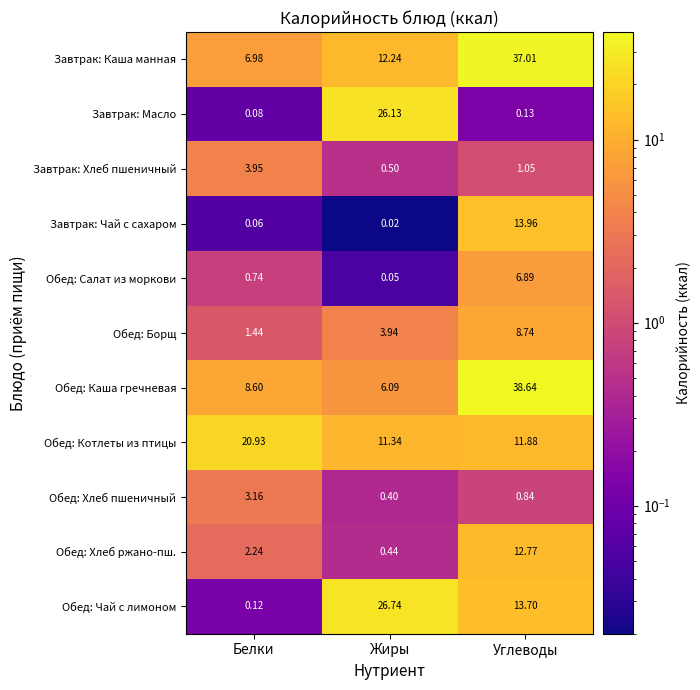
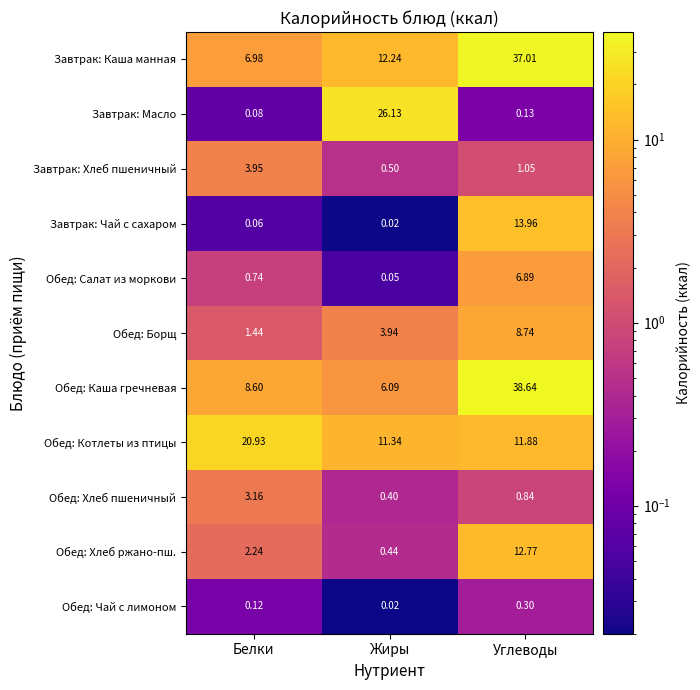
  {
    "Завтрак: Каша манная": {
      "Белки": 6.98,
      "Жиры": 12.24,
      "Углеводы": 37.01
    },
    "Завтрак: Масло": {
      "Белки": 0.08,
      "Жиры": 26.13,
      "Углеводы": 0.13
    },
    "Завтрак: Хлеб пшеничный": {
      "Белки": 3.95,
      "Жиры": 0.50,
      "Углеводы": 1.05
    },
    "Завтрак: Чай с сахаром": {
      "Белки": 0.06,
      "Жиры": 0.02,
      "Углеводы": 13.96
    },
    "Обед: Салат из моркови": {
      "Белки": 0.74,
      "Жиры": 0.05,
      "Углеводы": 6.89
    },
    "Обед: Борщ": {
      "Белки": 1.44,
      "Жиры": 3.94,
      "Углеводы": 8.74
    },
    "Обед: Каша гречневая": {
      "Белки": 8.60,
      "Жиры": 6.09,
      "Углеводы": 38.64
    },
    "Обед: Котлеты из птицы": {
      "Белки": 20.93,
      "Жиры": 11.34,
      "Углеводы": 11.88
    },
    "Обед: Хлеб пшеничный": {
      "Белки": 3.16,
      "Жиры": 0.40,
      "Углеводы": 0.84
    },
    "Обед: Хлеб ржано-пш.": {
      "Белки": 2.24,
      "Жиры": 0.44,
      "Углеводы": 12.77
    },
    "Обед: Чай с лимоном": {
      "Белки": 0.12,
-     "Жиры": 26.74,
-     "Углеводы": 13.70
+     "Жиры": 0.02,
+     "Углеводы": 0.30
    }
  }
